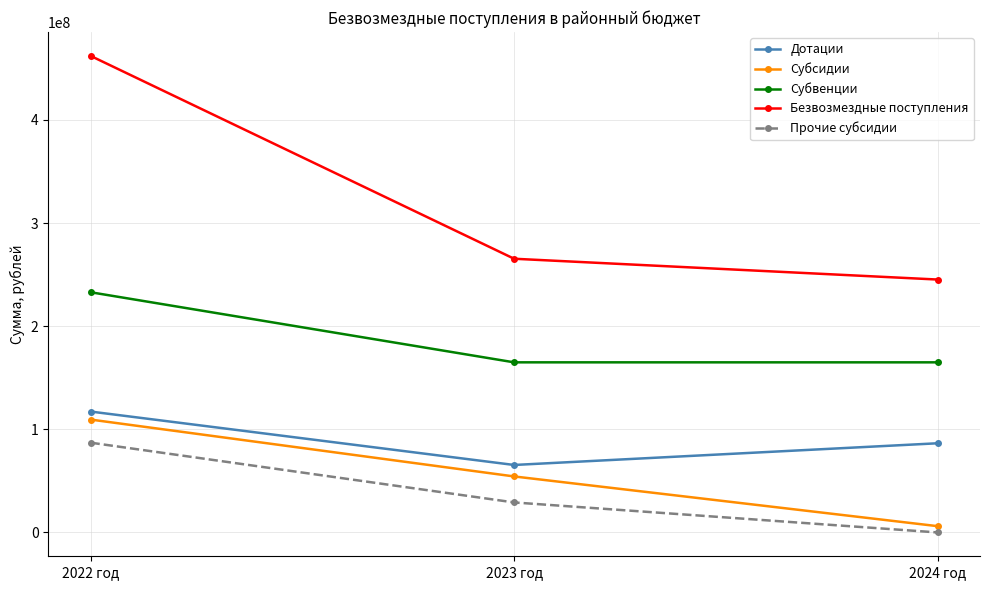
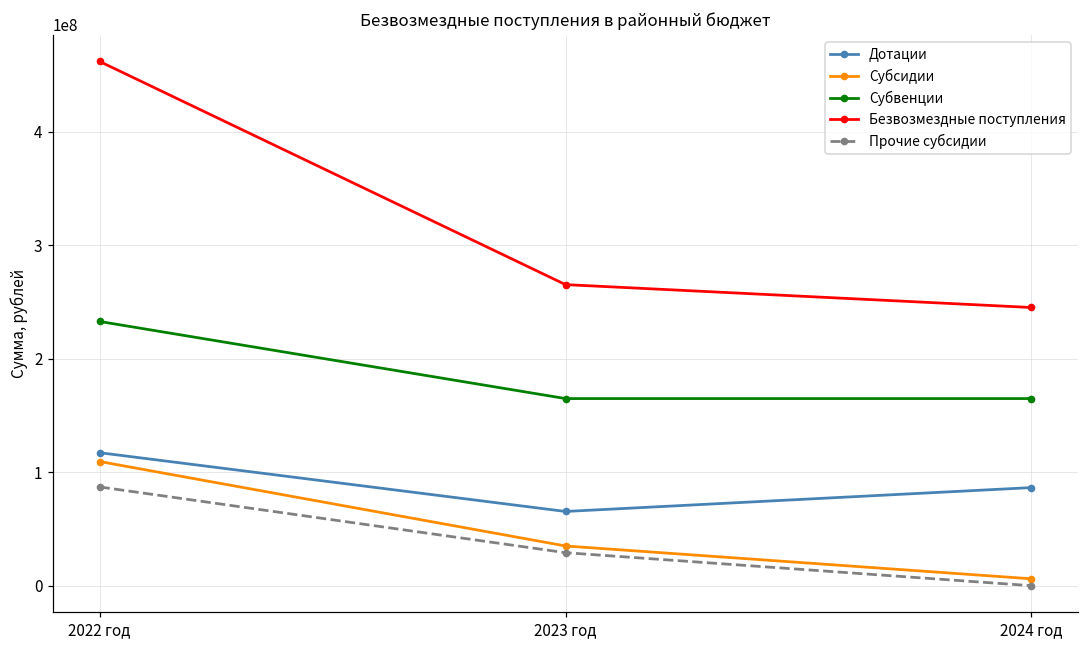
  {
    "Дотации": {
      "2022 год": 117000000,
      "2023 год": 65000000,
      "2024 год": 86000000
    },
    "Субсидии": {
      "2022 год": 109000000,
-     "2023 год": 54000000,
+     "2023 год": 35000000,
      "2024 год": 6000000
    },
    "Субвенции": {
      "2022 год": 233000000,
      "2023 год": 165000000,
      "2024 год": 165000000
    },
    "Безвозмездные поступления": {
      "2022 год": 462000000,
      "2023 год": 265000000,
      "2024 год": 245000000
    },
    "Прочие субсидии": {
      "2022 год": 87000000,
      "2023 год": 29000000,
      "2024 год": 0
    }
  }
